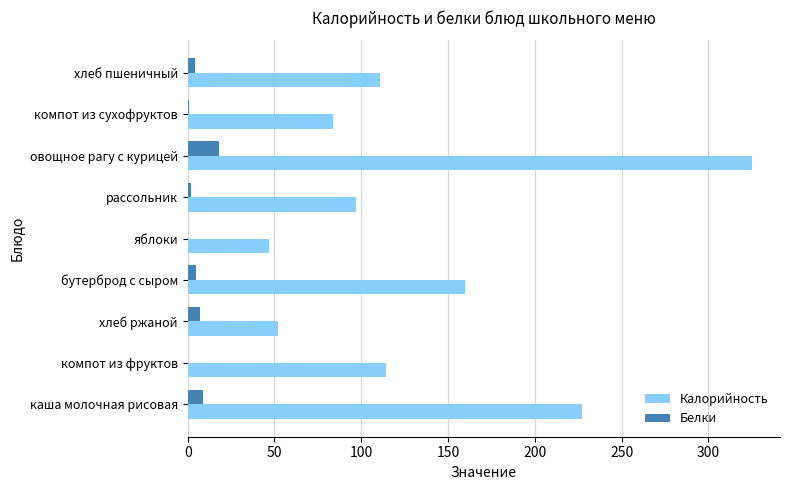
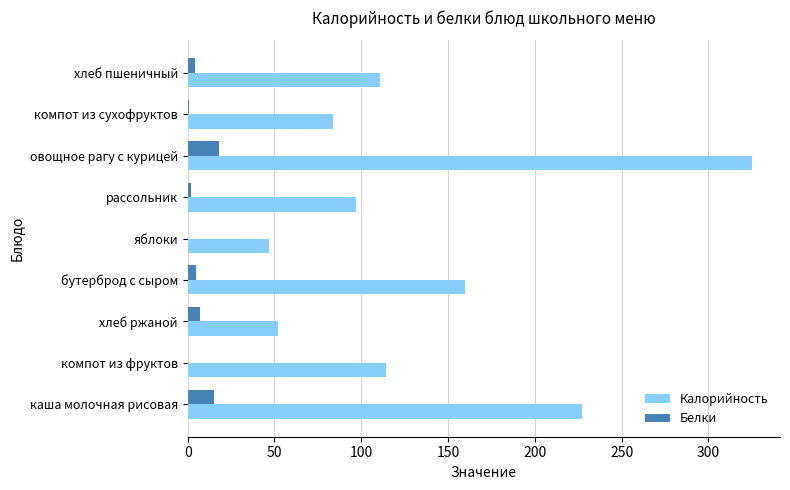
  {
    "Калорийность": {
      "хлеб пшеничный": 111,
      "компот из сухофруктов": 84,
      "овощное рагу с курицей": 325,
      "рассольник": 97,
      "яблоки": 47,
      "бутерброд с сыром": 160,
      "хлеб ржаной": 52,
      "компот из фруктов": 114,
      "каша молочная рисовая": 227
    },
    "Белки": {
      "хлеб пшеничный": 4,
      "овощное рагу с курицей": 18,
      "рассольник": 2,
      "яблоки": 0,
      "бутерброд с сыром": 5,
      "хлеб ржаной": 7,
      "компот из фруктов": 0,
-     "каша молочная рисовая": 9
+     "каша молочная рисовая": 15
    }
  }
